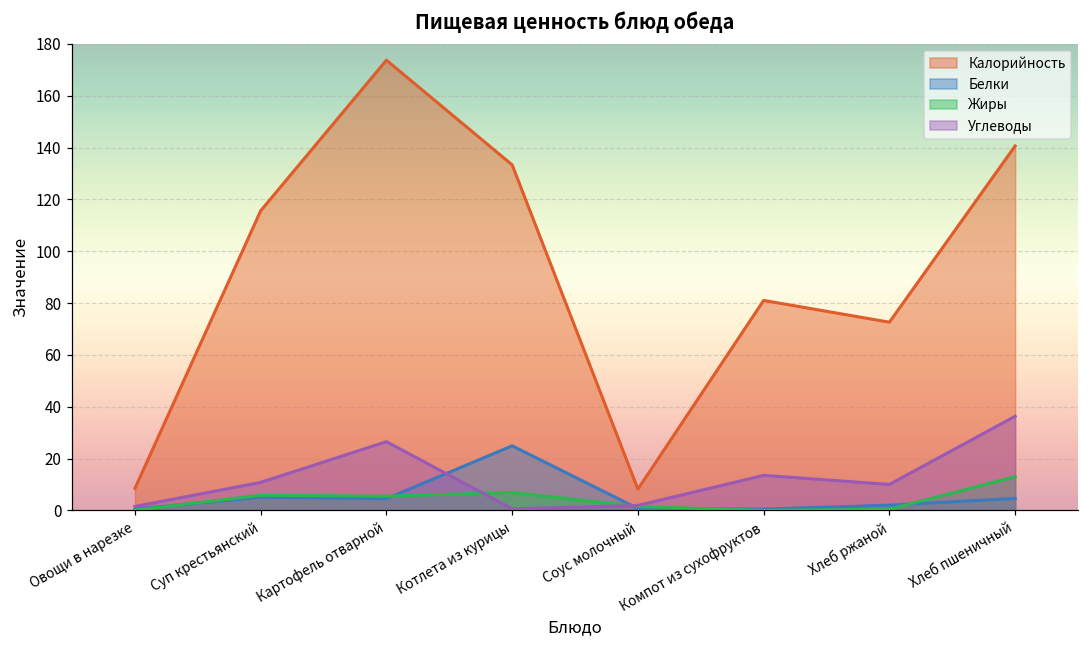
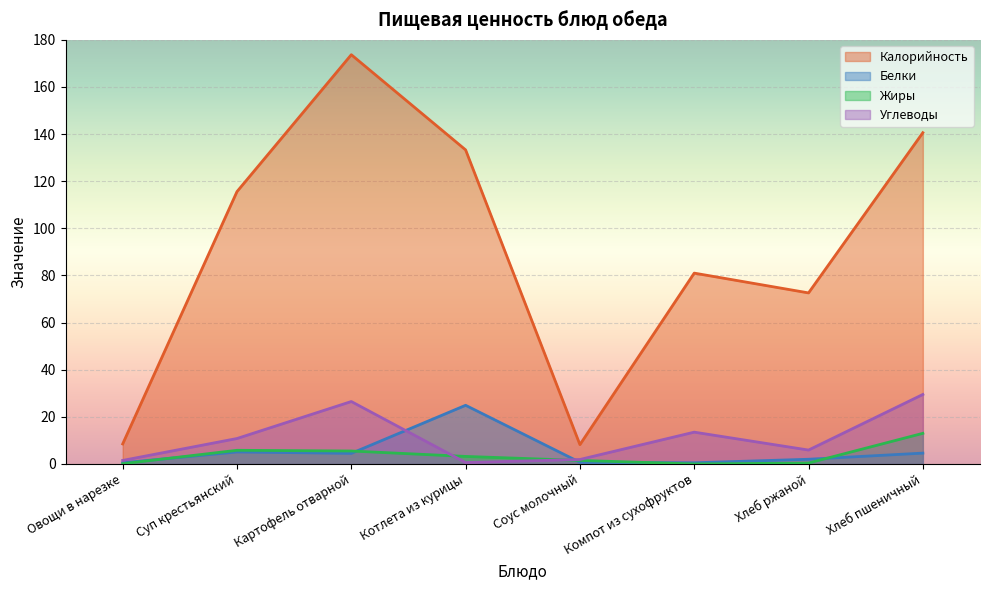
  {
    "Калорийность": {
      "Овощи в нарезке": 9,
      "Суп крестьянский": 116,
      "Картофель отварной": 174,
      "Котлета из курицы": 133,
      "Соус молочный": 8,
      "Компот из сухофруктов": 81,
      "Хлеб ржаной": 73,
      "Хлеб пшеничный": 141
    },
    "Белки": {
      "Котлета из курицы": 25,
      "Хлеб ржаной": 2,
      "Хлеб пшеничный": 5
    },
    "Жиры": {
-     "Котлета из курицы": 7,
+     "Котлета из курицы": 3,
      "Хлеб ржаной": 0,
      "Хлеб пшеничный": 13
    },
    "Углеводы": {
      "Суп крестьянский": 11,
      "Картофель отварной": 27,
      "Котлета из курицы": 1,
      "Компот из сухофруктов": 14,
-     "Хлеб ржаной": 10,
-     "Хлеб пшеничный": 36
+     "Хлеб ржаной": 6,
+     "Хлеб пшеничный": 30
    }
  }
